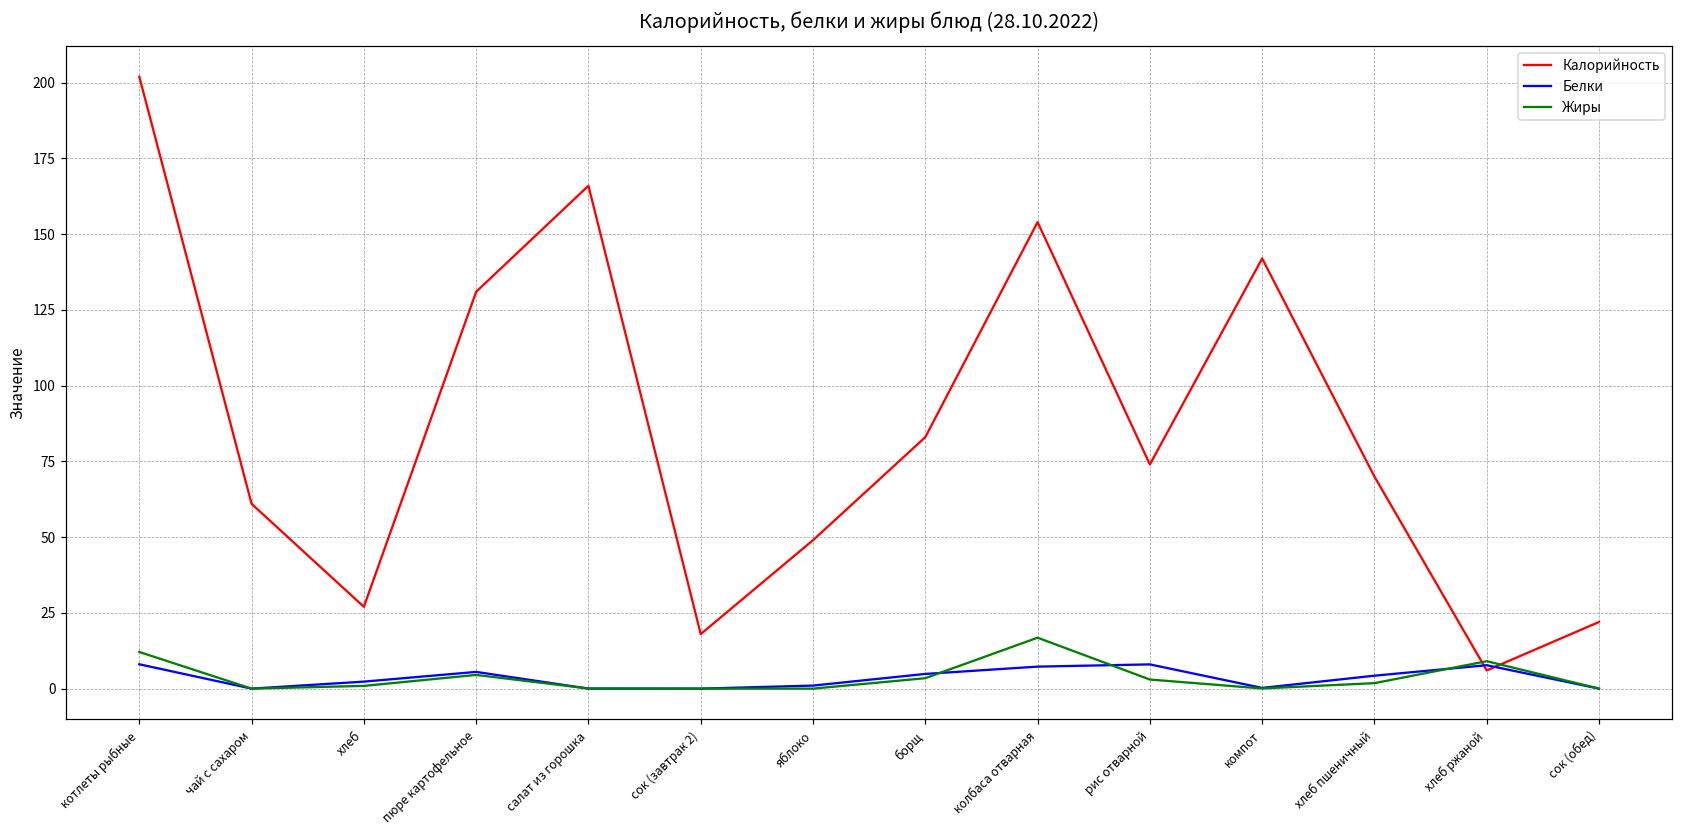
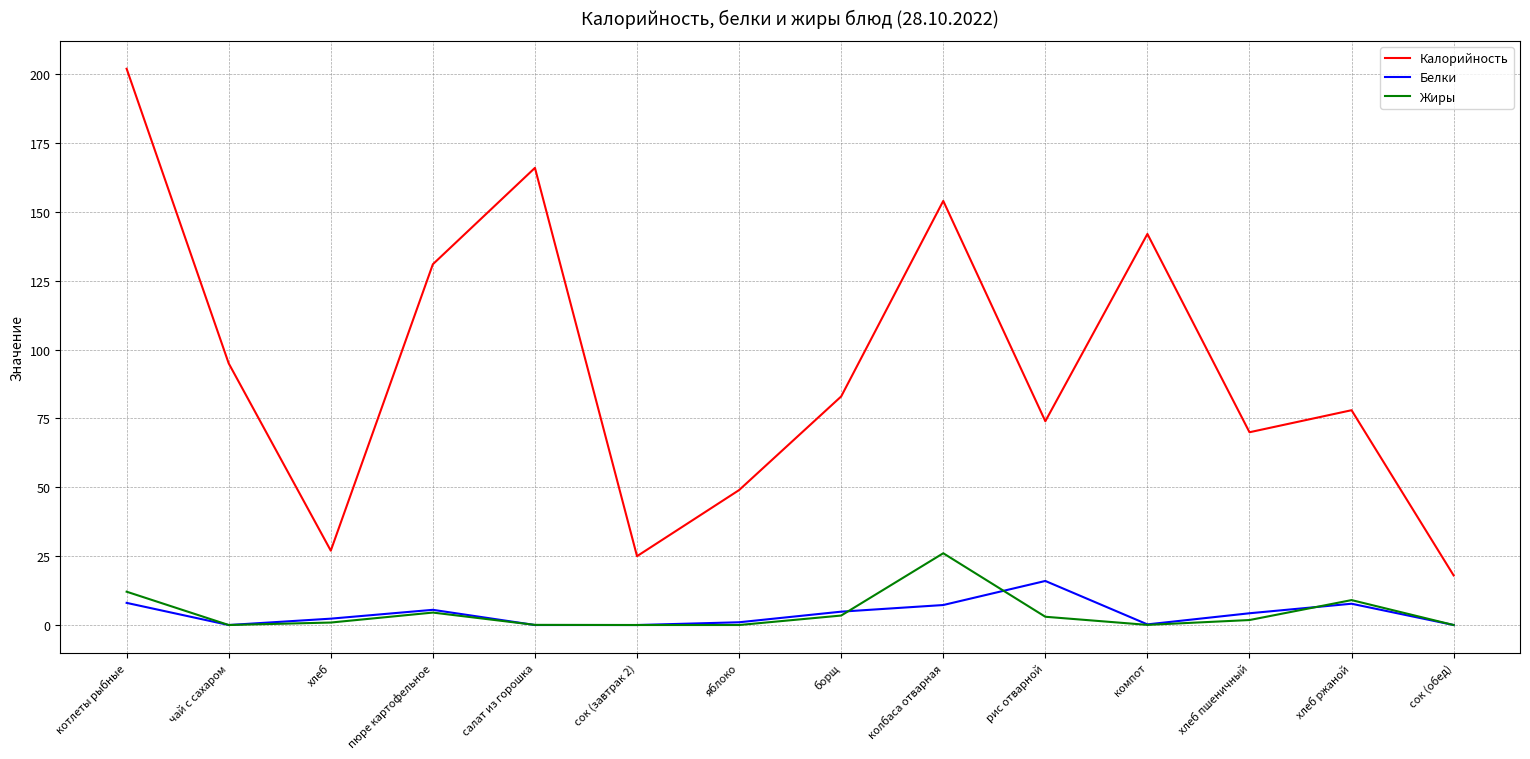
  {
    "Калорийность": {
      "котлеты рыбные": 202,
-     "чай с сахаром": 61,
+     "чай с сахаром": 95,
      "хлеб": 27,
      "пюре картофельное": 131,
      "салат из горошка": 166,
-     "сок (завтрак 2)": 18,
+     "сок (завтрак 2)": 25,
      "яблоко": 49,
      "борщ": 83,
      "колбаса отварная": 154,
      "рис отварной": 74,
      "компот": 142,
      "хлеб пшеничный": 70,
-     "хлеб ржаной": 6,
-     "сок (обед)": 22
+     "хлеб ржаной": 78,
+     "сок (обед)": 18
    },
    "Белки": {
      "котлеты рыбные": 8,
      "хлеб": 2,
      "пюре картофельное": 6,
      "яблоко": 1,
      "борщ": 5,
      "колбаса отварная": 7,
-     "рис отварной": 8,
+     "рис отварной": 16,
      "хлеб пшеничный": 4,
      "хлеб ржаной": 8
    },
    "Жиры": {
      "котлеты рыбные": 12,
      "хлеб": 1,
      "пюре картофельное": 5,
      "яблоко": 0,
      "борщ": 3,
-     "колбаса отварная": 17,
+     "колбаса отварная": 26,
      "рис отварной": 3,
      "хлеб пшеничный": 2,
      "хлеб ржаной": 9
    }
  }
